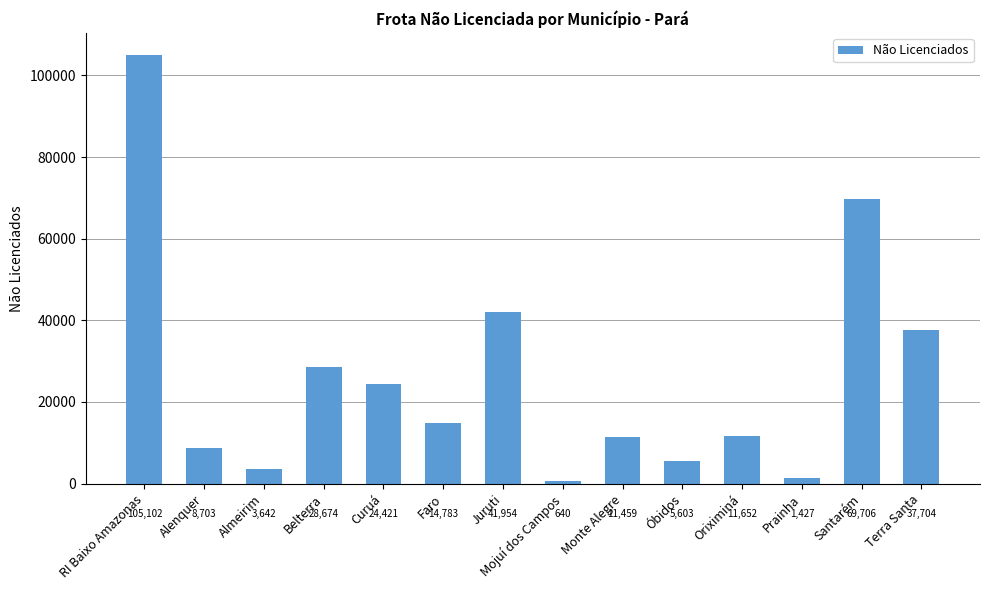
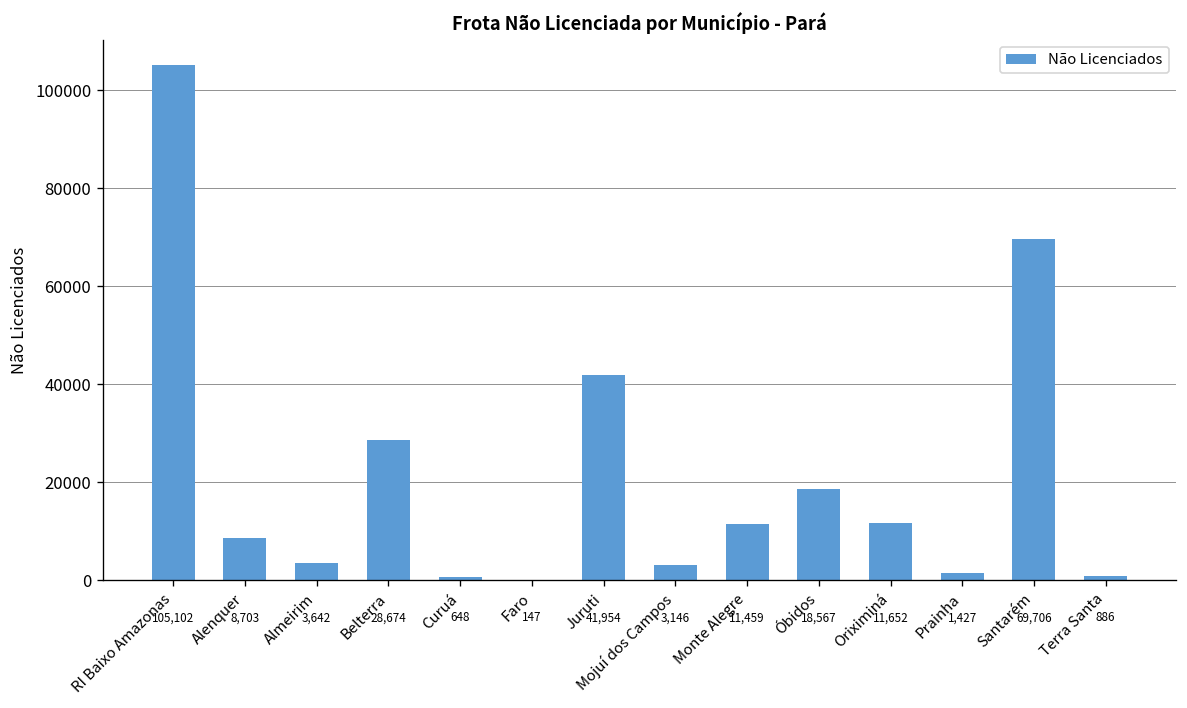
  {
-   "Curuá": "24,421",
-   "Faro": "14,783",
-   "Mojuí dos Campos": "640",
-   "Óbidos": "5,603",
-   "Terra Santa": "37,704"
+   "Curuá": "648",
+   "Faro": "147",
+   "Mojuí dos Campos": "3,146",
+   "Óbidos": "18,567",
+   "Terra Santa": "886"
  }
